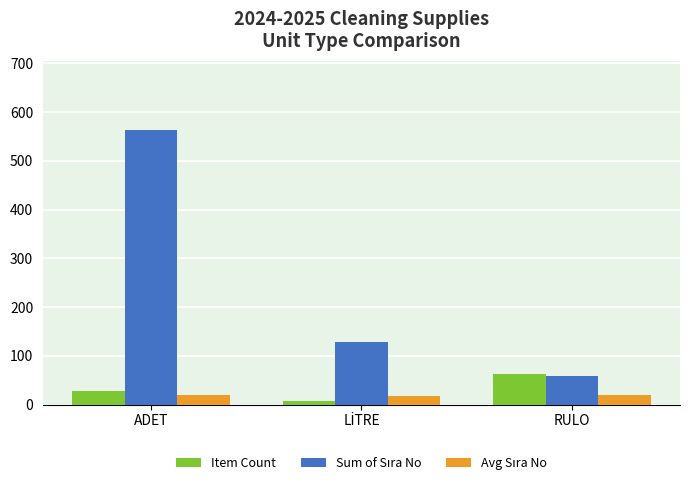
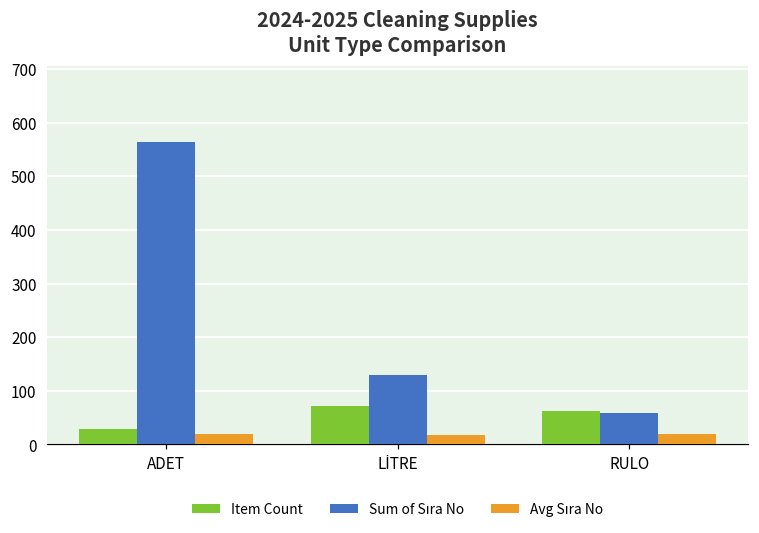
  {
    "Item Count": {
      "ADET": 30,
-     "LİTRE": 10,
+     "LİTRE": 70,
      "RULO": 60
    },
    "Sum of Sıra No": {
      "ADET": 560,
      "LİTRE": 130,
      "RULO": 60
    },
    "Avg Sıra No": {
      "ADET": 20,
      "LİTRE": 20,
      "RULO": 20
    }
  }
